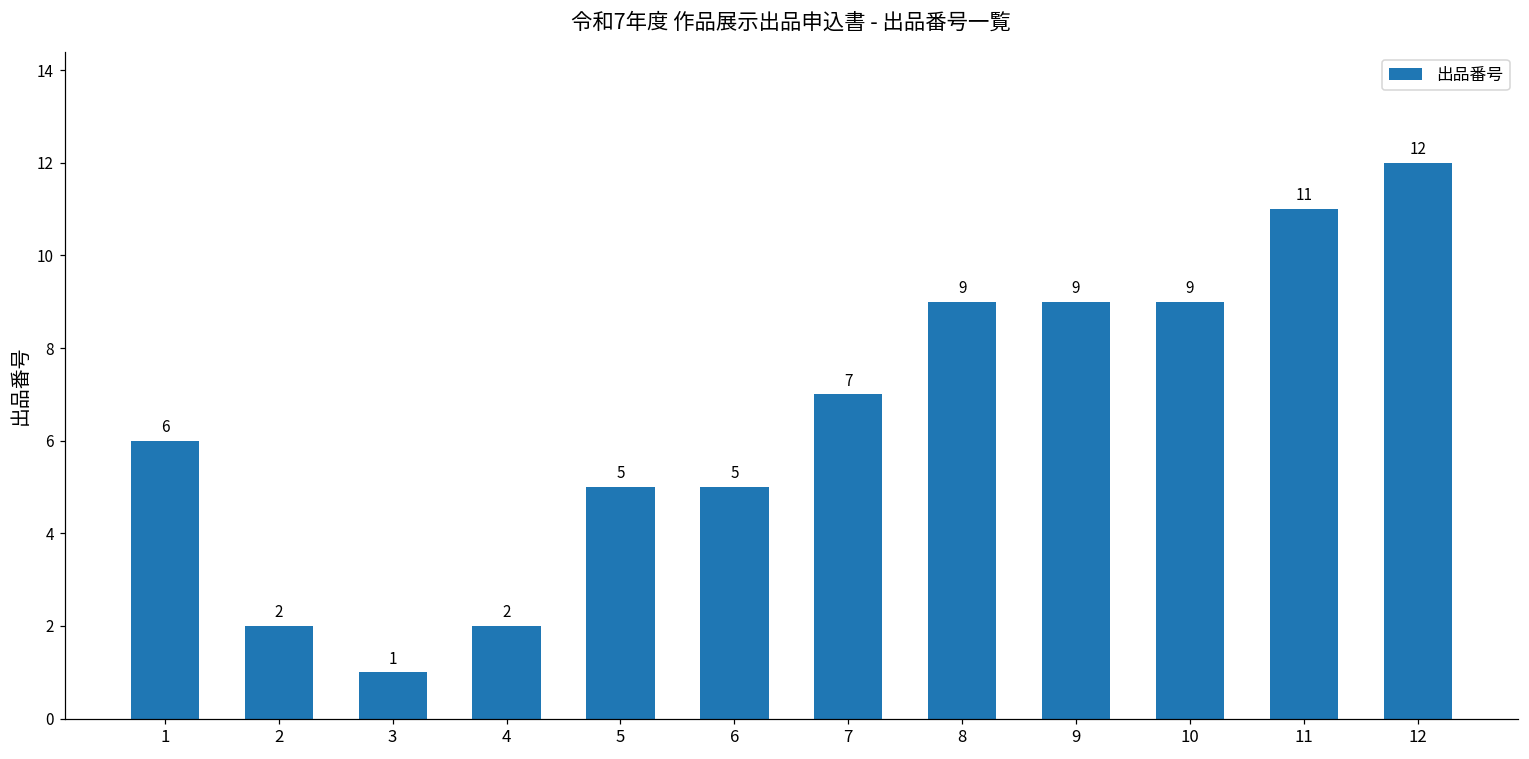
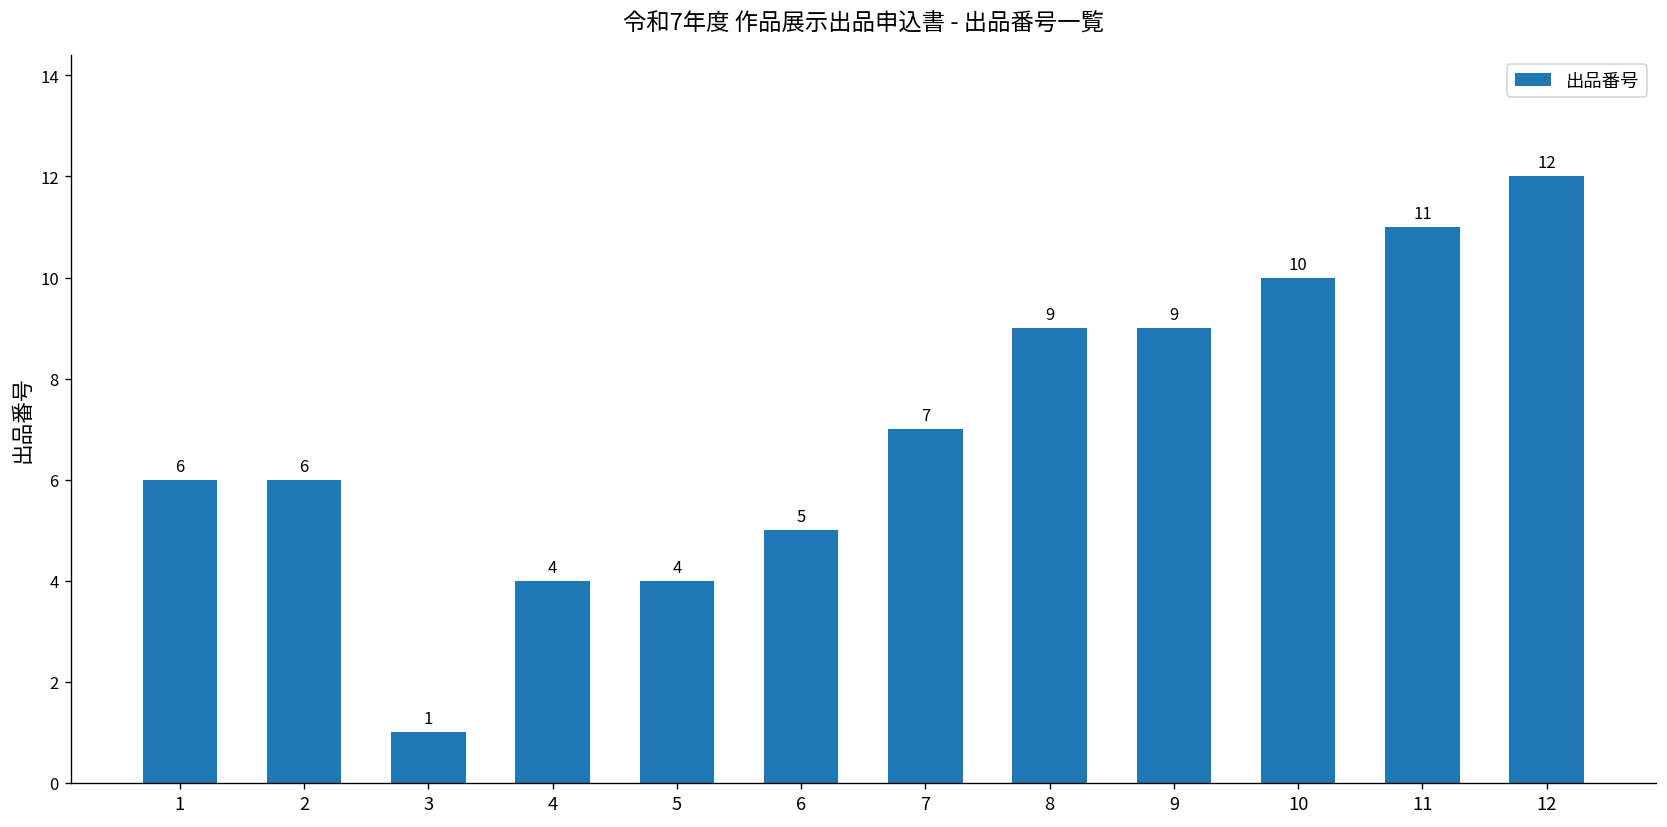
  {
    "1": 6,
-   "2": 2,
+   "2": 6,
    "3": 1,
-   "4": 2,
-   "5": 5,
+   "4": 4,
+   "5": 4,
    "6": 5,
    "7": 7,
    "8": 9,
    "9": 9,
-   "10": 9,
+   "10": 10,
    "11": 11,
    "12": 12
  }
